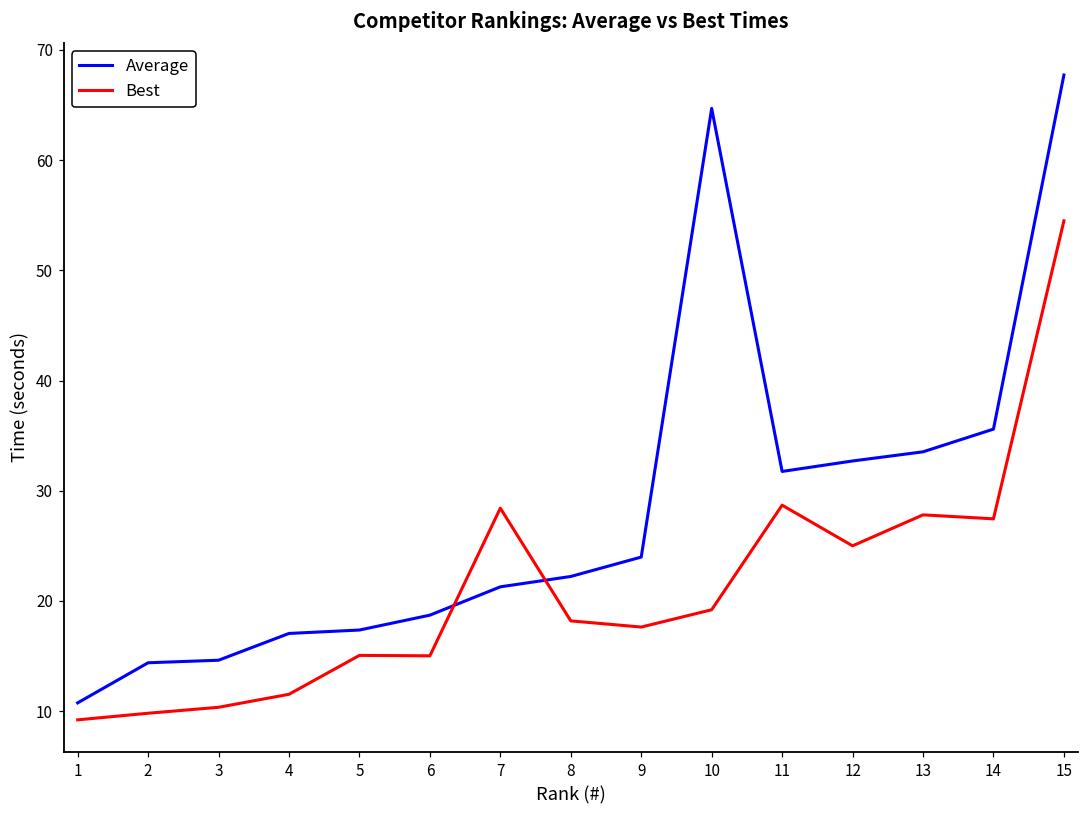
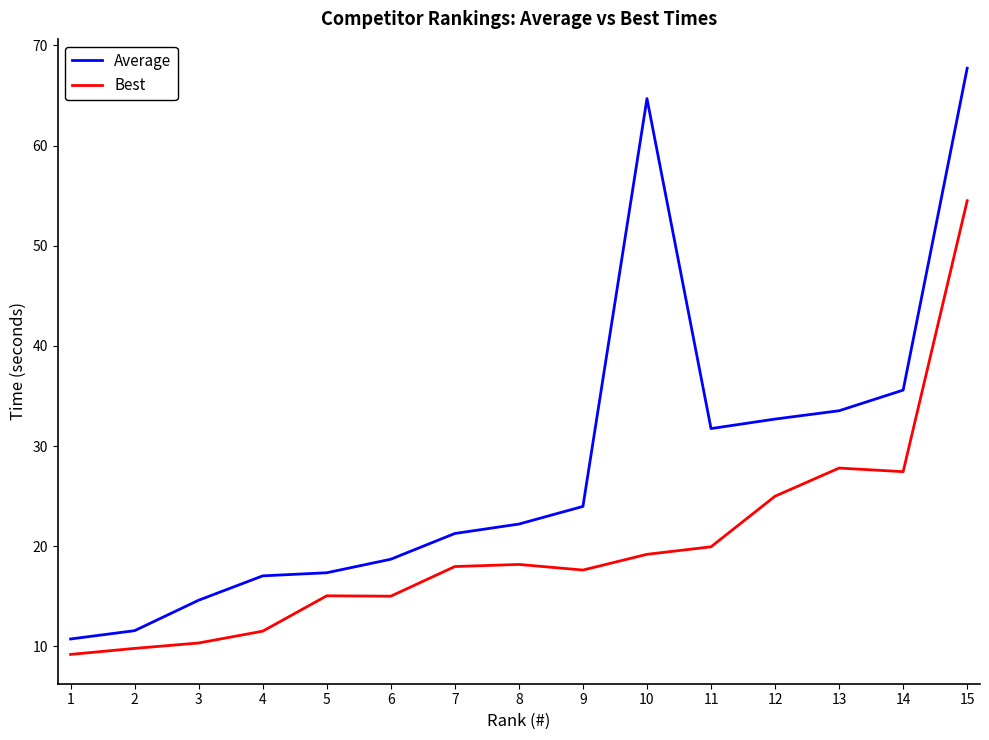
  {
    "Average": {
      "1": 10.8,
-     "2": 14.4,
+     "2": 11.6,
      "3": 14.6,
      "4": 17.1,
      "5": 17.4,
      "6": 18.7,
      "7": 21.3,
      "8": 22.2,
      "9": 24.0,
      "10": 64.7,
      "11": 31.8,
      "12": 32.7,
      "13": 33.5,
      "14": 35.6,
      "15": 67.7
    },
    "Best": {
      "1": 9.2,
      "2": 9.8,
      "3": 10.4,
      "4": 11.5,
      "5": 15.1,
      "6": 15.0,
-     "7": 28.4,
+     "7": 18.0,
      "8": 18.2,
      "9": 17.6,
      "10": 19.2,
-     "11": 28.7,
+     "11": 20.0,
      "12": 25.0,
      "13": 27.8,
      "14": 27.5,
      "15": 54.5
    }
  }
